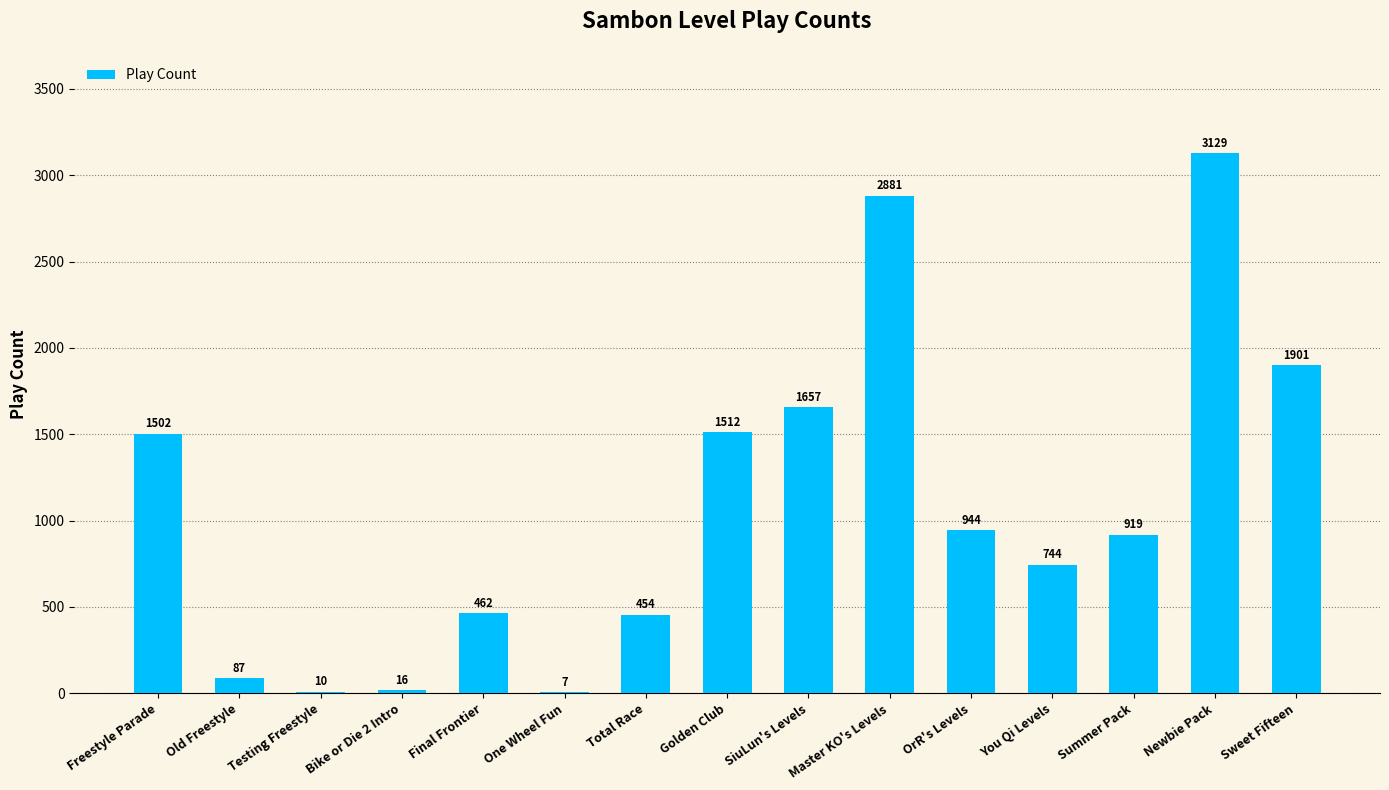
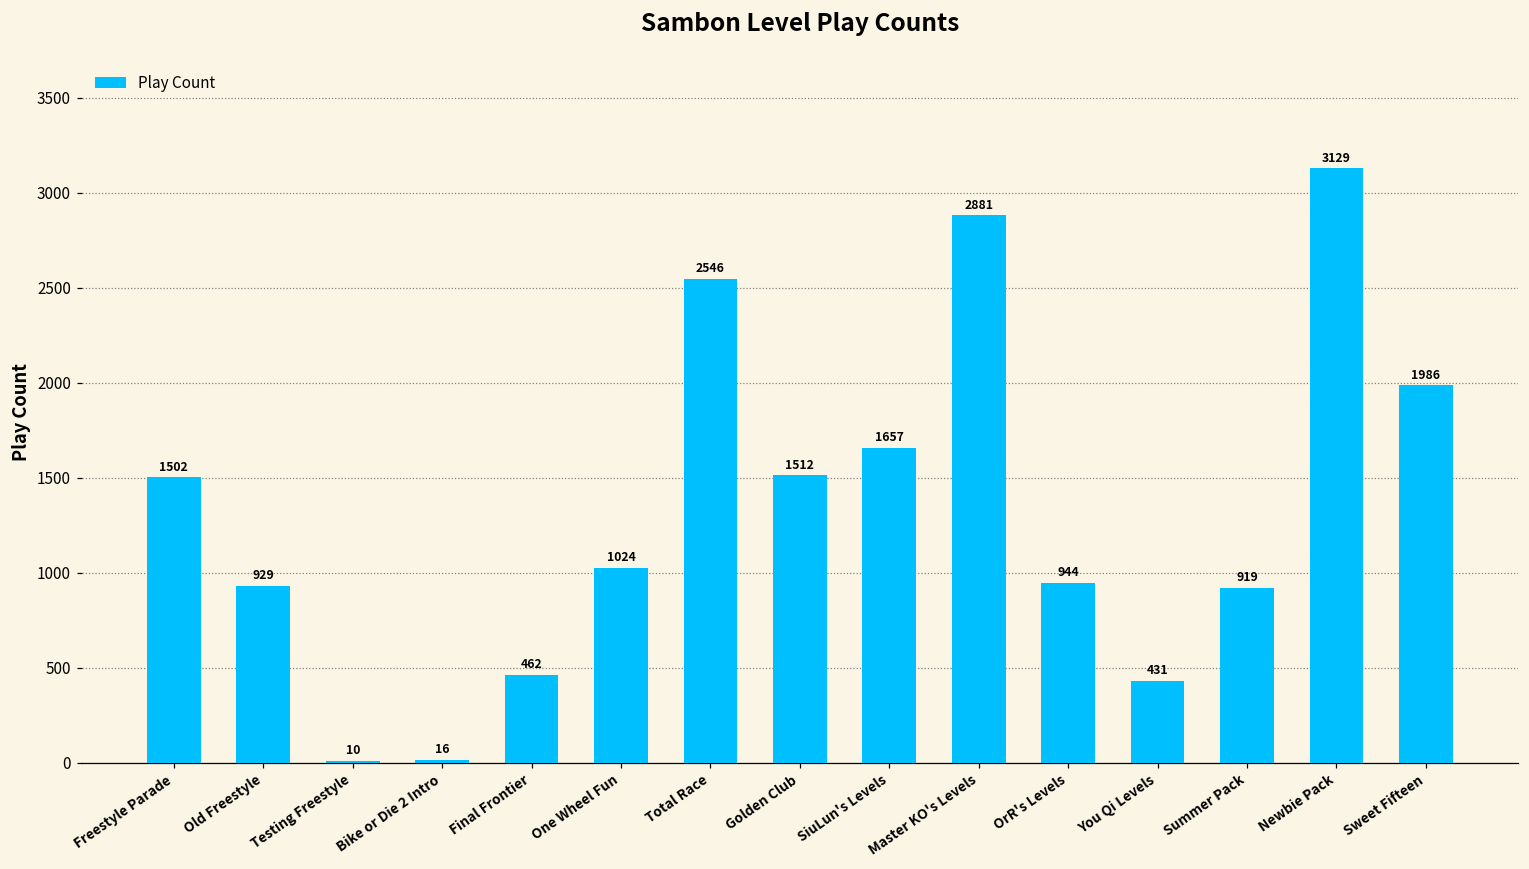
  {
    "Freestyle Parade": 1502,
-   "Old Freestyle": 87,
+   "Old Freestyle": 929,
    "Testing Freestyle": 10,
    "Bike or Die 2 Intro": 16,
    "Final Frontier": 462,
-   "One Wheel Fun": 7,
-   "Total Race": 454,
+   "One Wheel Fun": 1024,
+   "Total Race": 2546,
    "Golden Club": 1512,
    "SiuLun's Levels": 1657,
    "Master KO's Levels": 2881,
    "OrR's Levels": 944,
-   "You Qi Levels": 744,
+   "You Qi Levels": 431,
    "Summer Pack": 919,
    "Newbie Pack": 3129,
-   "Sweet Fifteen": 1901
+   "Sweet Fifteen": 1986
  }
